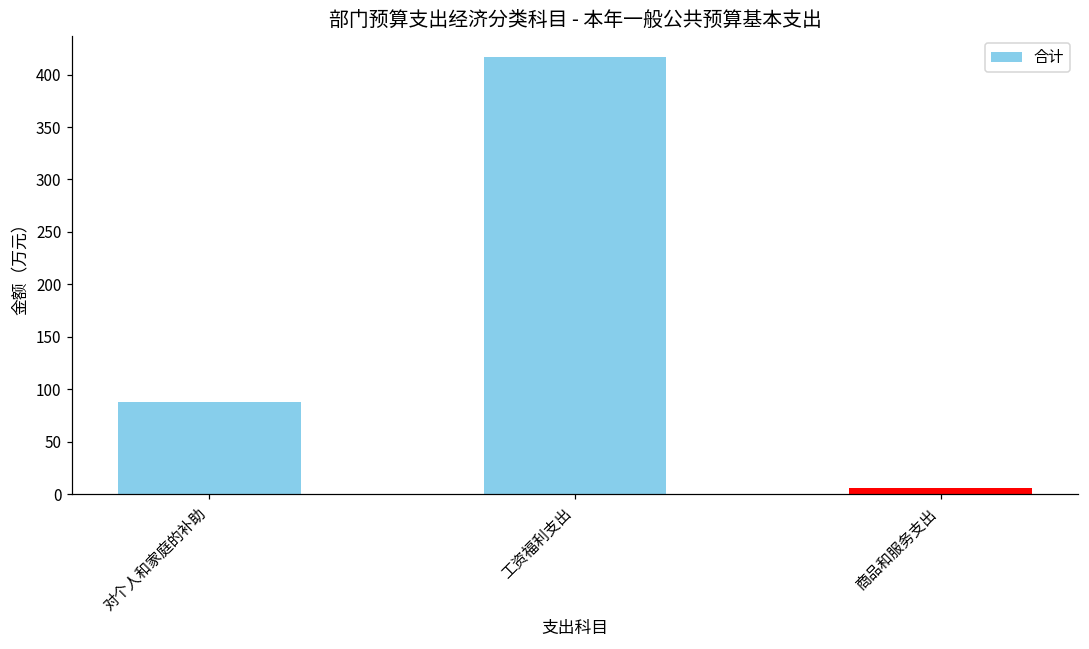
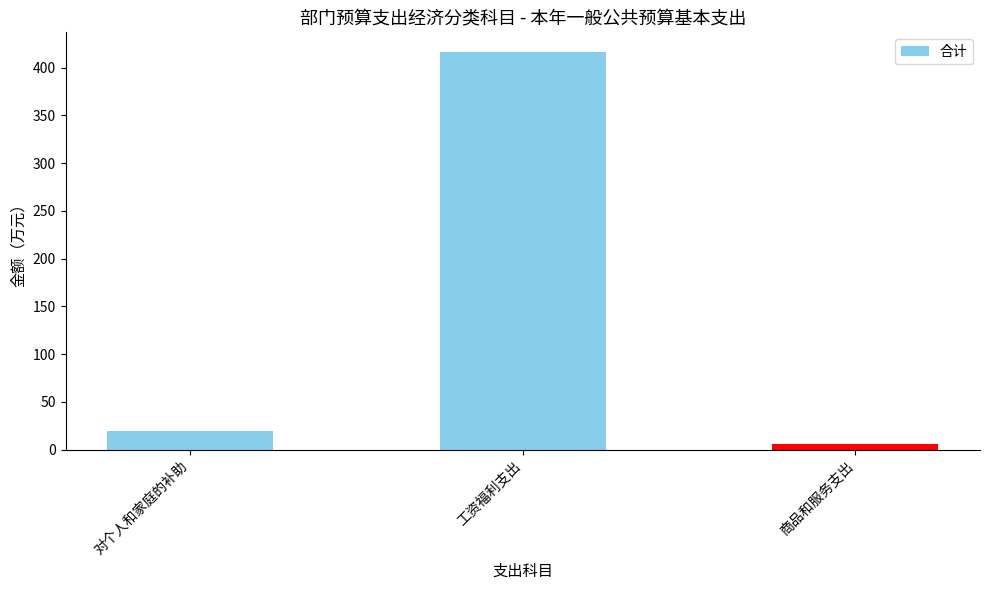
  {
-   "对个人和家庭的补助": 90,
+   "对个人和家庭的补助": 20,
    "工资福利支出": 420,
    "商品和服务支出": 10
  }
